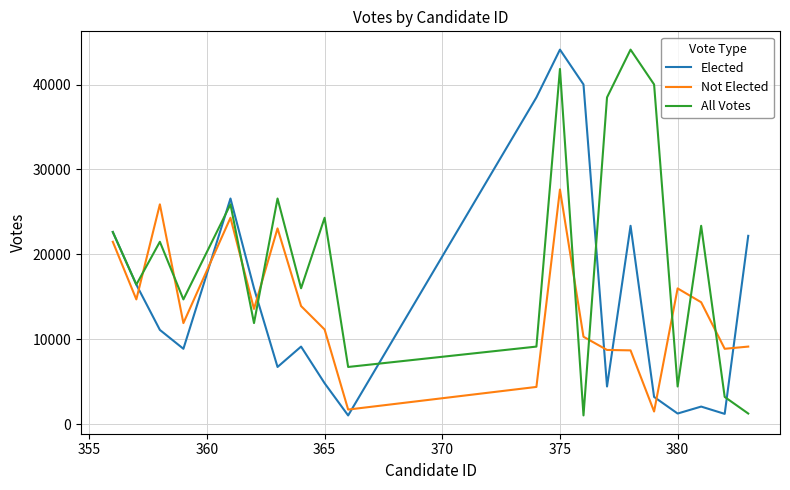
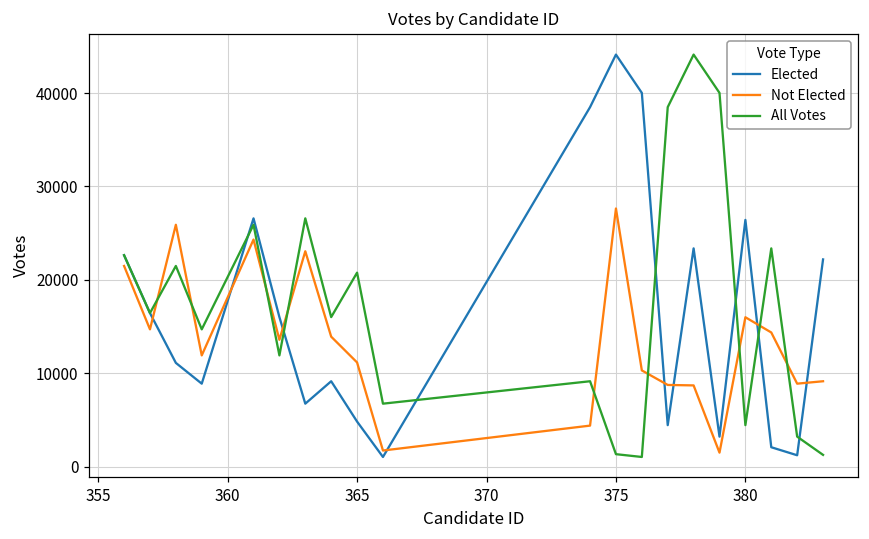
  {
    "Elected": {
      "365": 5000,
      "375": 44000,
-     "380": 1000
+     "380": 26000
    },
    "Not Elected": {
      "365": 11000,
      "375": 28000,
      "380": 16000
    },
    "All Votes": {
-     "365": 24000,
-     "375": 42000,
+     "365": 21000,
+     "375": 1000,
      "380": 4000
    }
  }
